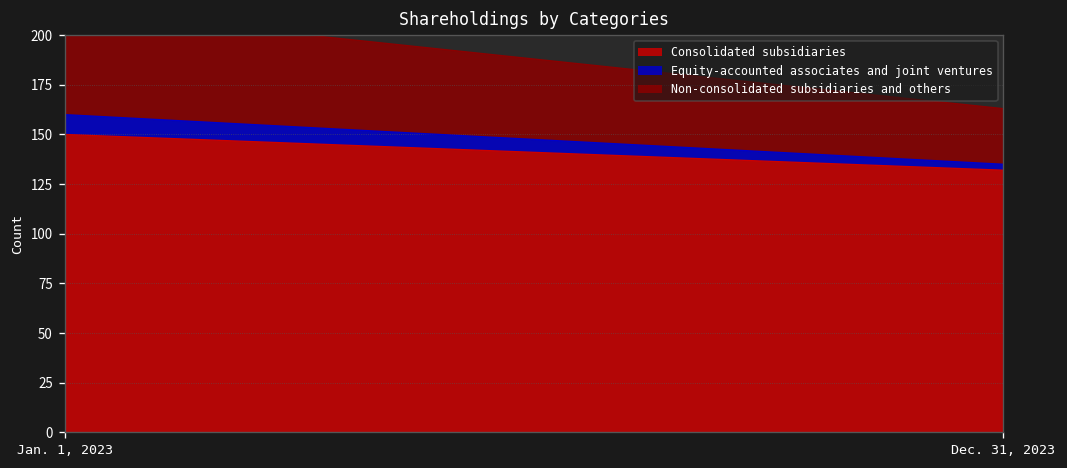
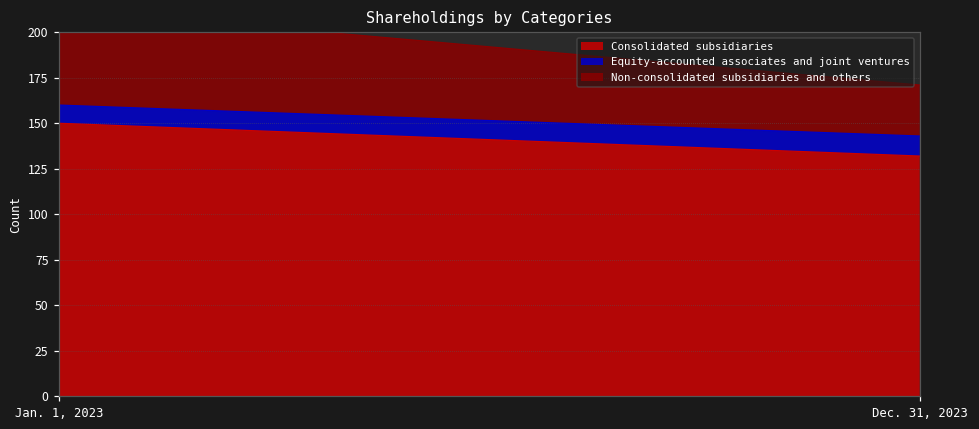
  {
    "Consolidated subsidiaries": {
      "Jan. 1, 2023": 150,
      "Dec. 31, 2023": 132
    },
    "Equity-accounted associates and joint ventures": {
      "Jan. 1, 2023": 10,
-     "Dec. 31, 2023": 3
+     "Dec. 31, 2023": 11
    },
    "Non-consolidated subsidiaries and others": {
      "Dec. 31, 2023": 28
    }
  }
